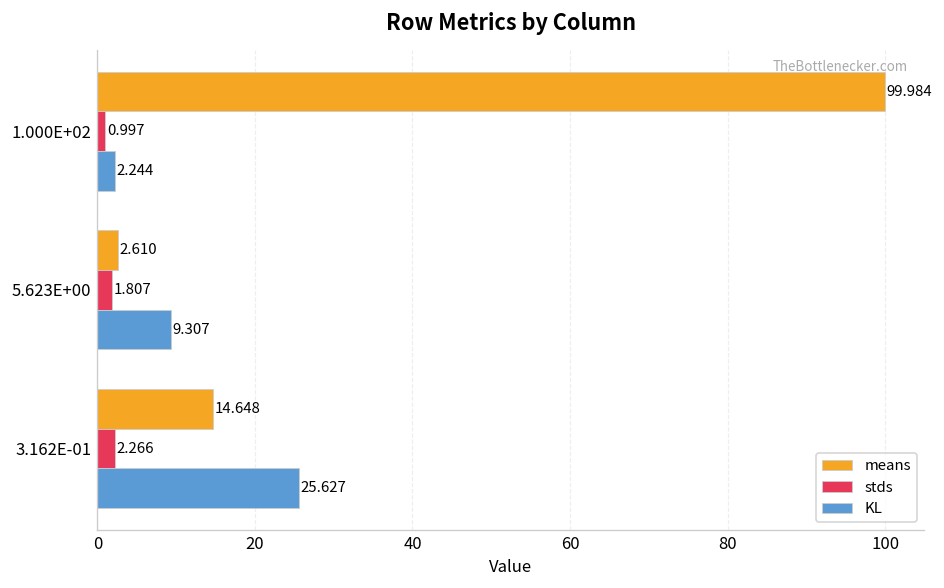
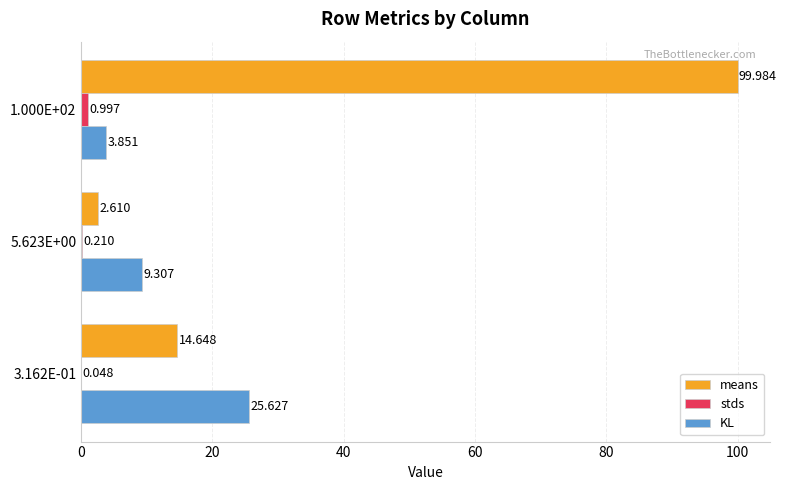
  {
    "means": {
      "1.000E+02": 99.984,
      "5.623E+00": 2.610,
      "3.162E-01": 14.648
    },
    "stds": {
      "1.000E+02": 0.997,
-     "5.623E+00": 1.807,
-     "3.162E-01": 2.266
+     "5.623E+00": 0.210,
+     "3.162E-01": 0.048
    },
    "KL": {
-     "1.000E+02": 2.244,
+     "1.000E+02": 3.851,
      "5.623E+00": 9.307,
      "3.162E-01": 25.627
    }
  }
